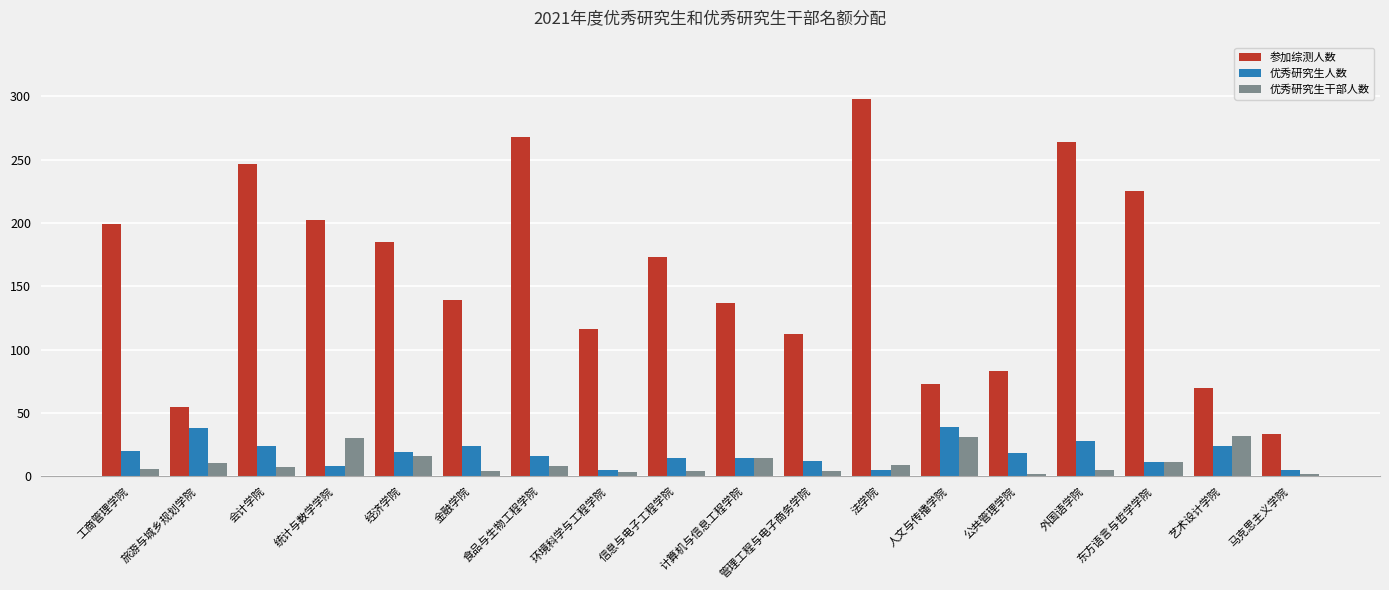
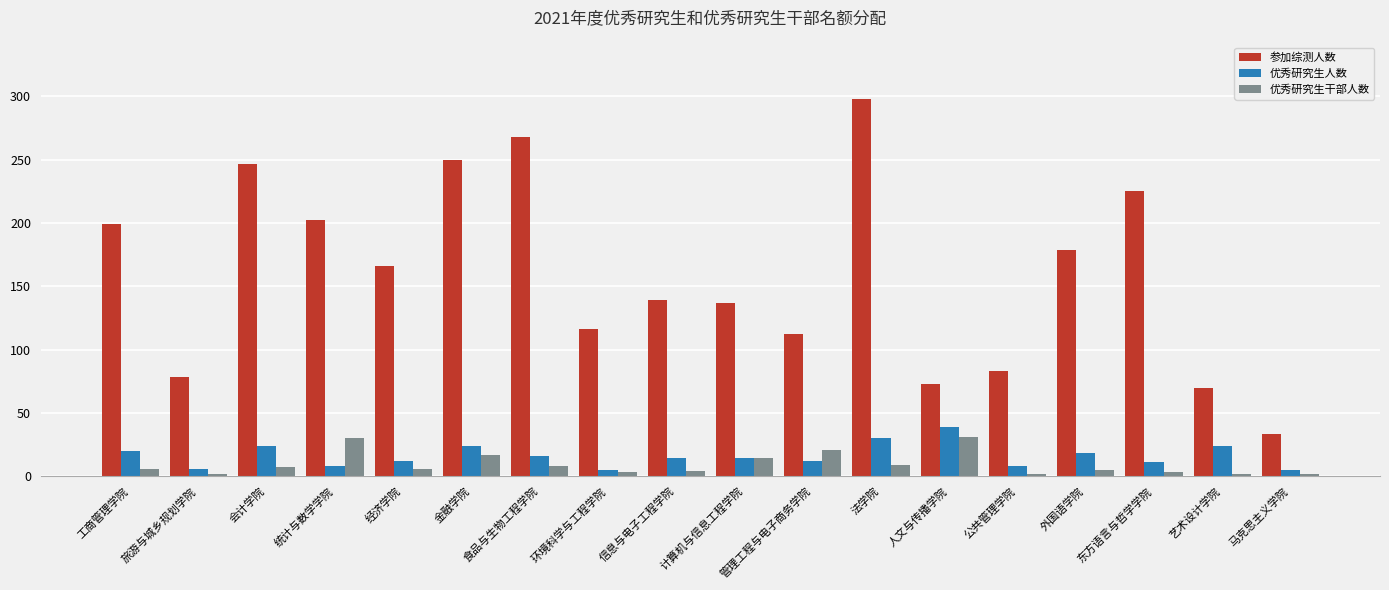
  {
    "参加综测人数": {
      "工商管理学院": 199,
-     "旅游与城乡规划学院": 55,
+     "旅游与城乡规划学院": 78,
      "会计学院": 247,
      "统计与数学学院": 202,
-     "经济学院": 185,
-     "金融学院": 139,
+     "经济学院": 166,
+     "金融学院": 250,
      "食品与生物工程学院": 268,
      "环境科学与工程学院": 116,
-     "信息与电子工程学院": 173,
+     "信息与电子工程学院": 139,
      "计算机与信息工程学院": 137,
      "管理工程与电子商务学院": 112,
      "法学院": 298,
      "人文与传播学院": 73,
      "公共管理学院": 83,
-     "外国语学院": 264,
+     "外国语学院": 179,
      "东方语言与哲学学院": 225,
      "艺术设计学院": 70,
      "马克思主义学院": 33
    },
    "优秀研究生人数": {
      "工商管理学院": 20,
-     "旅游与城乡规划学院": 38,
+     "旅游与城乡规划学院": 6,
      "会计学院": 24,
      "统计与数学学院": 8,
-     "经济学院": 19,
+     "经济学院": 12,
      "金融学院": 24,
      "食品与生物工程学院": 16,
      "环境科学与工程学院": 5,
      "信息与电子工程学院": 14,
      "计算机与信息工程学院": 14,
      "管理工程与电子商务学院": 12,
-     "法学院": 5,
+     "法学院": 30,
      "人文与传播学院": 39,
-     "公共管理学院": 18,
-     "外国语学院": 28,
+     "公共管理学院": 8,
+     "外国语学院": 18,
      "东方语言与哲学学院": 11,
      "艺术设计学院": 24,
      "马克思主义学院": 5
    },
    "优秀研究生干部人数": {
      "工商管理学院": 6,
-     "旅游与城乡规划学院": 10,
+     "旅游与城乡规划学院": 2,
      "会计学院": 7,
      "统计与数学学院": 30,
-     "经济学院": 16,
-     "金融学院": 4,
+     "经济学院": 6,
+     "金融学院": 17,
      "食品与生物工程学院": 8,
      "环境科学与工程学院": 3,
      "信息与电子工程学院": 4,
      "计算机与信息工程学院": 14,
-     "管理工程与电子商务学院": 4,
+     "管理工程与电子商务学院": 21,
      "法学院": 9,
      "人文与传播学院": 31,
      "公共管理学院": 2,
      "外国语学院": 5,
-     "东方语言与哲学学院": 11,
-     "艺术设计学院": 32,
+     "东方语言与哲学学院": 3,
+     "艺术设计学院": 2,
      "马克思主义学院": 2
    }
  }
